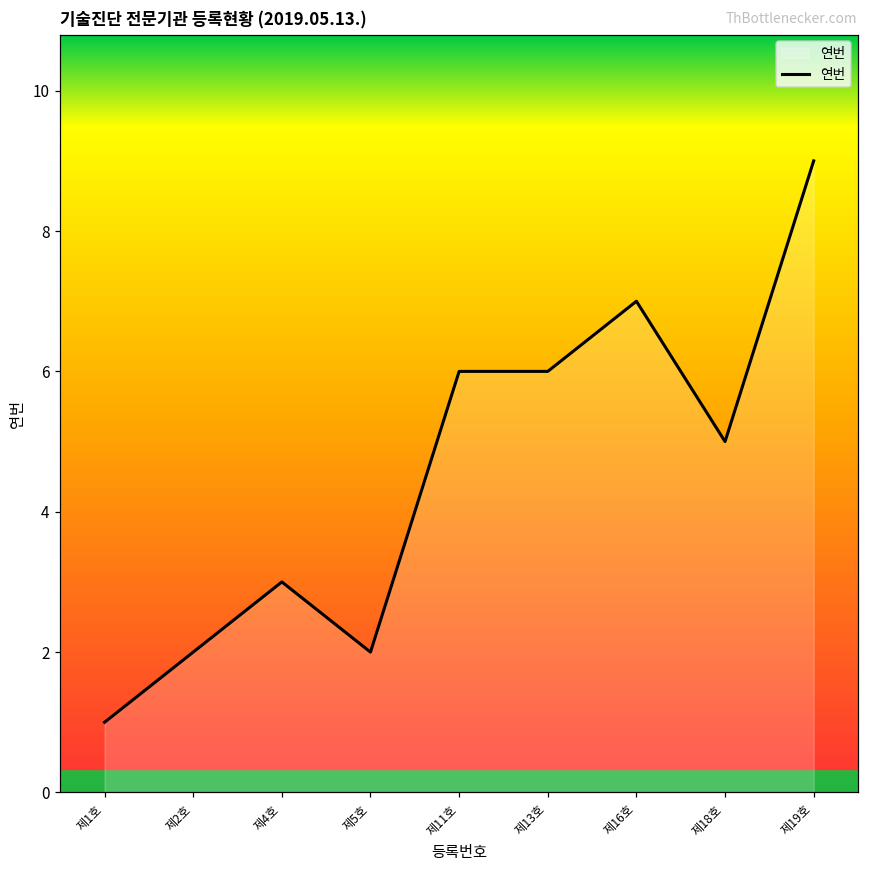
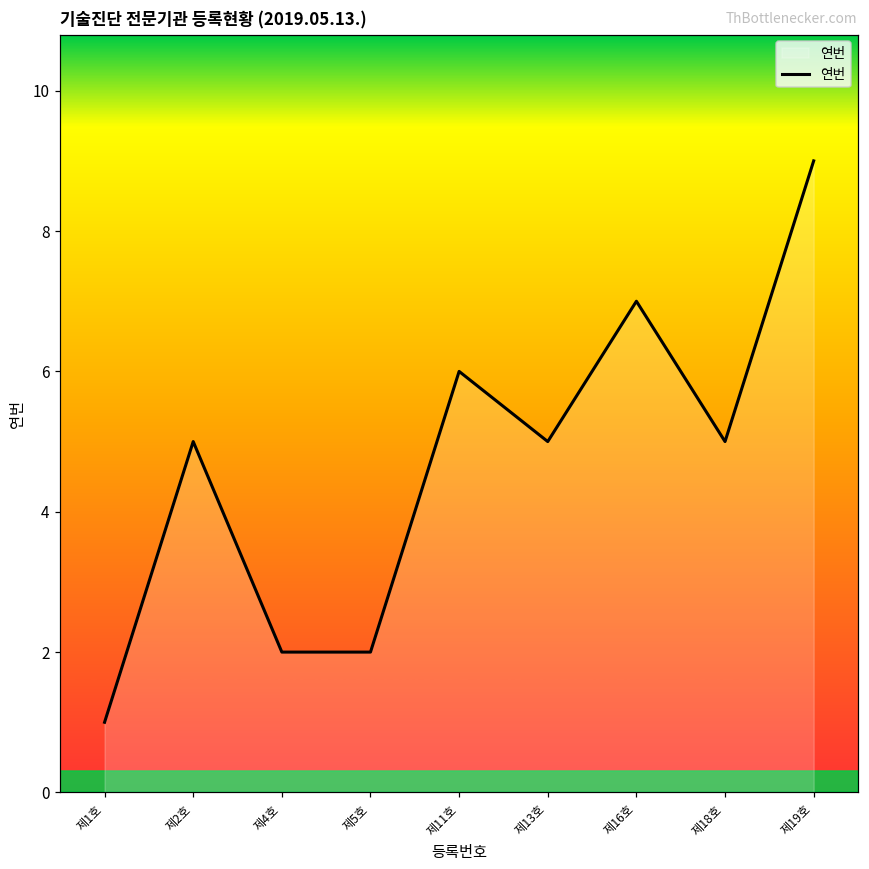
  {
    "제1호": 1,
-   "제2호": 2,
-   "제4호": 3,
+   "제2호": 5,
+   "제4호": 2,
    "제5호": 2,
    "제11호": 6,
-   "제13호": 6,
+   "제13호": 5,
    "제16호": 7,
    "제18호": 5,
    "제19호": 9
  }
